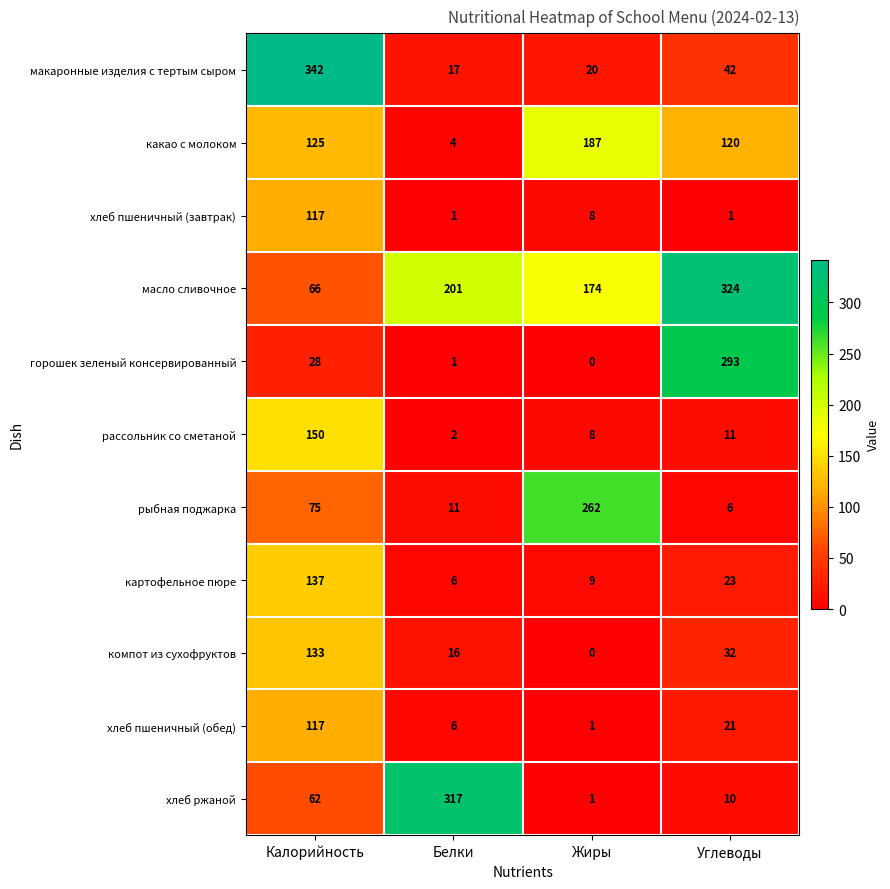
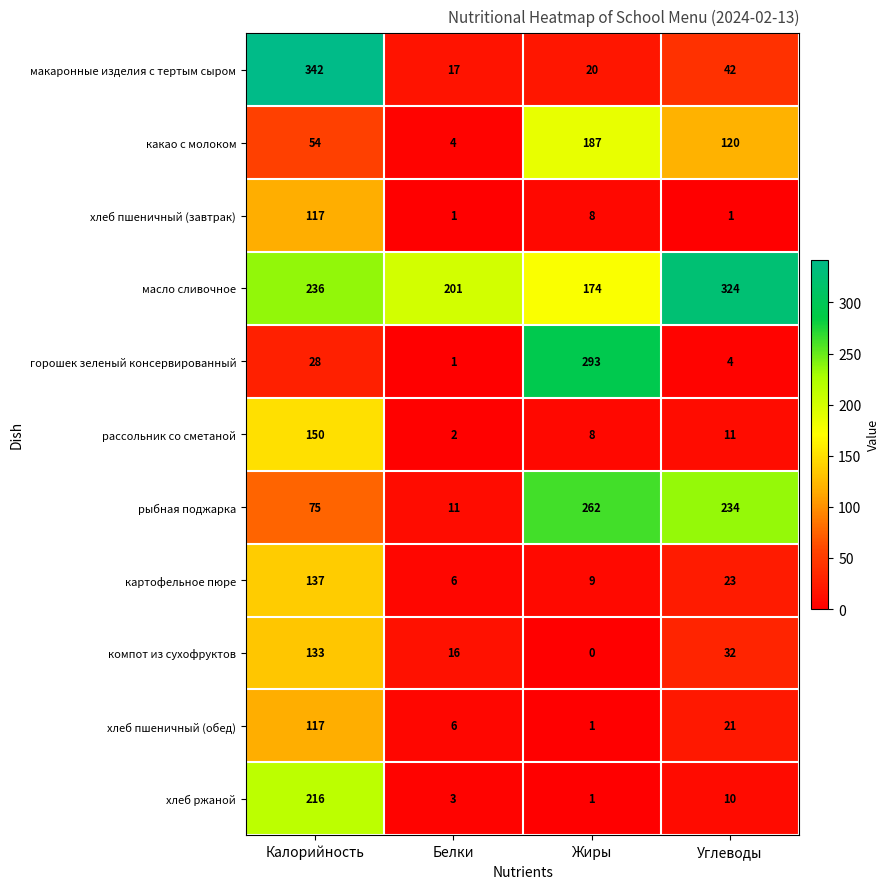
  {
    "макаронные изделия с тертым сыром": {
      "Калорийность": 342,
      "Белки": 17,
      "Жиры": 20,
      "Углеводы": 42
    },
    "какао с молоком": {
-     "Калорийность": 125,
+     "Калорийность": 54,
      "Белки": 4,
      "Жиры": 187,
      "Углеводы": 120
    },
    "хлеб пшеничный (завтрак)": {
      "Калорийность": 117,
      "Белки": 1,
      "Жиры": 8,
      "Углеводы": 1
    },
    "масло сливочное": {
-     "Калорийность": 66,
+     "Калорийность": 236,
      "Белки": 201,
      "Жиры": 174,
      "Углеводы": 324
    },
    "горошек зеленый консервированный": {
      "Калорийность": 28,
      "Белки": 1,
-     "Жиры": 0,
-     "Углеводы": 293
+     "Жиры": 293,
+     "Углеводы": 4
    },
    "рассольник со сметаной": {
      "Калорийность": 150,
      "Белки": 2,
      "Жиры": 8,
      "Углеводы": 11
    },
    "рыбная поджарка": {
      "Калорийность": 75,
      "Белки": 11,
      "Жиры": 262,
-     "Углеводы": 6
+     "Углеводы": 234
    },
    "картофельное пюре": {
      "Калорийность": 137,
      "Белки": 6,
      "Жиры": 9,
      "Углеводы": 23
    },
    "компот из сухофруктов": {
      "Калорийность": 133,
      "Белки": 16,
      "Жиры": 0,
      "Углеводы": 32
    },
    "хлеб пшеничный (обед)": {
      "Калорийность": 117,
      "Белки": 6,
      "Жиры": 1,
      "Углеводы": 21
    },
    "хлеб ржаной": {
-     "Калорийность": 62,
-     "Белки": 317,
+     "Калорийность": 216,
+     "Белки": 3,
      "Жиры": 1,
      "Углеводы": 10
    }
  }
